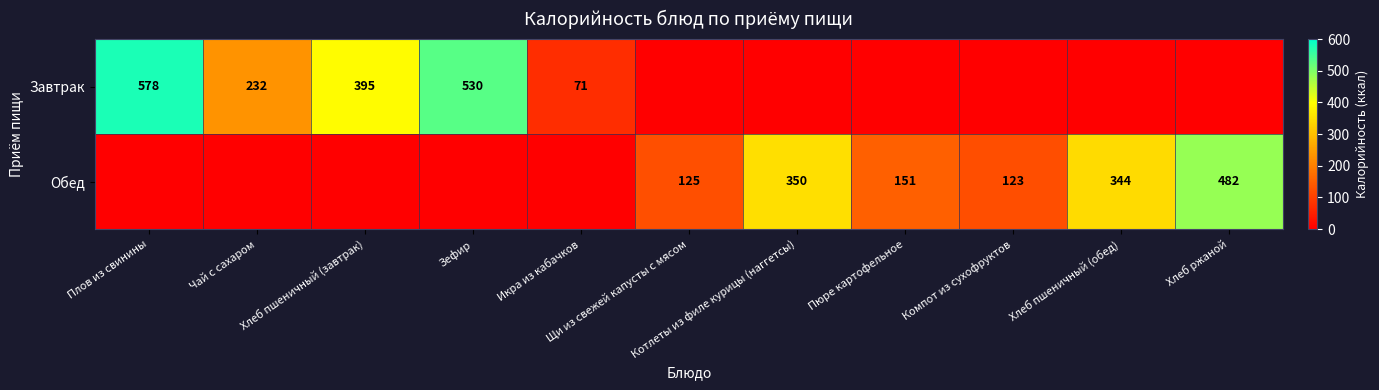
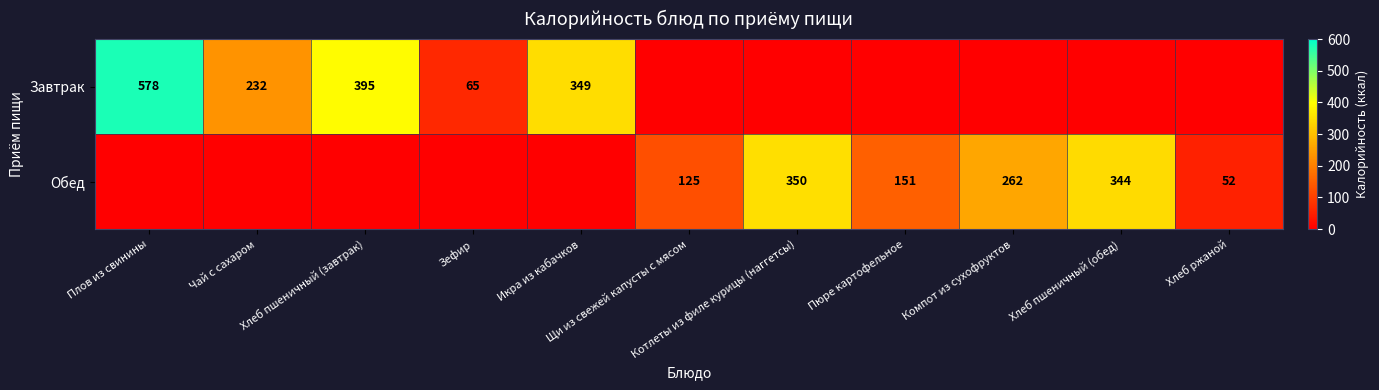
  {
    "Завтрак": {
      "Плов из свинины": 578,
      "Чай с сахаром": 232,
      "Хлеб пшеничный (завтрак)": 395,
-     "Зефир": 530,
-     "Икра из кабачков": 71
+     "Зефир": 65,
+     "Икра из кабачков": 349
    },
    "Обед": {
      "Щи из свежей капусты с мясом": 125,
      "Котлеты из филе курицы (наггетсы)": 350,
      "Пюре картофельное": 151,
-     "Компот из сухофруктов": 123,
+     "Компот из сухофруктов": 262,
      "Хлеб пшеничный (обед)": 344,
-     "Хлеб ржаной": 482
+     "Хлеб ржаной": 52
    }
  }
